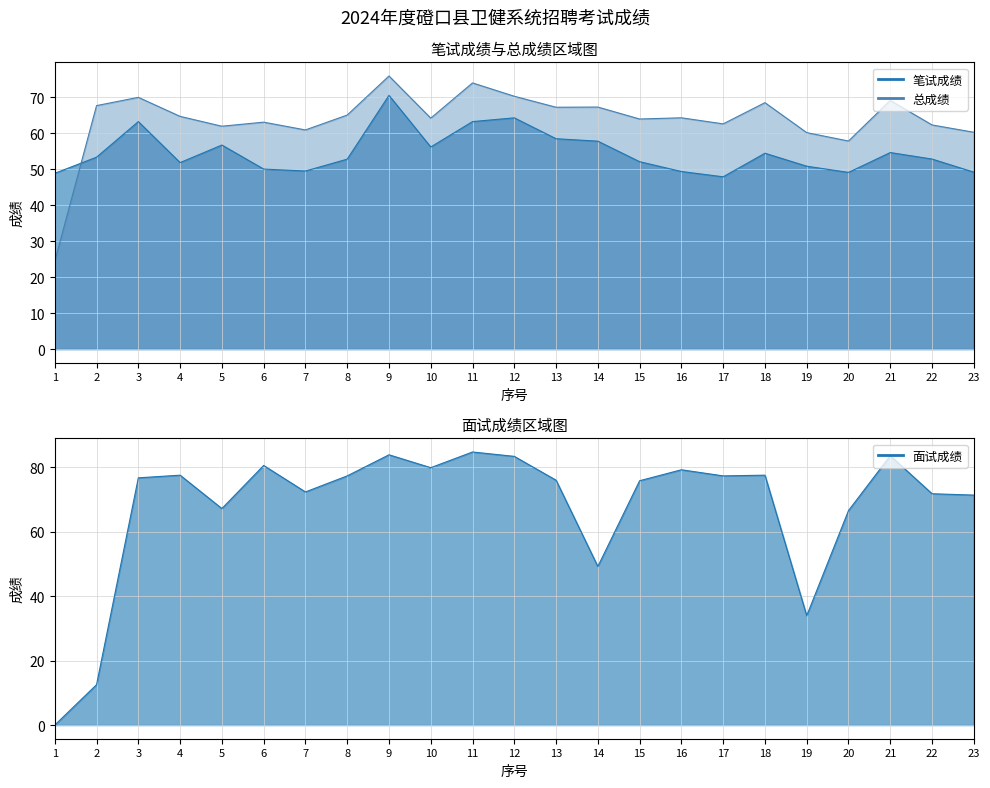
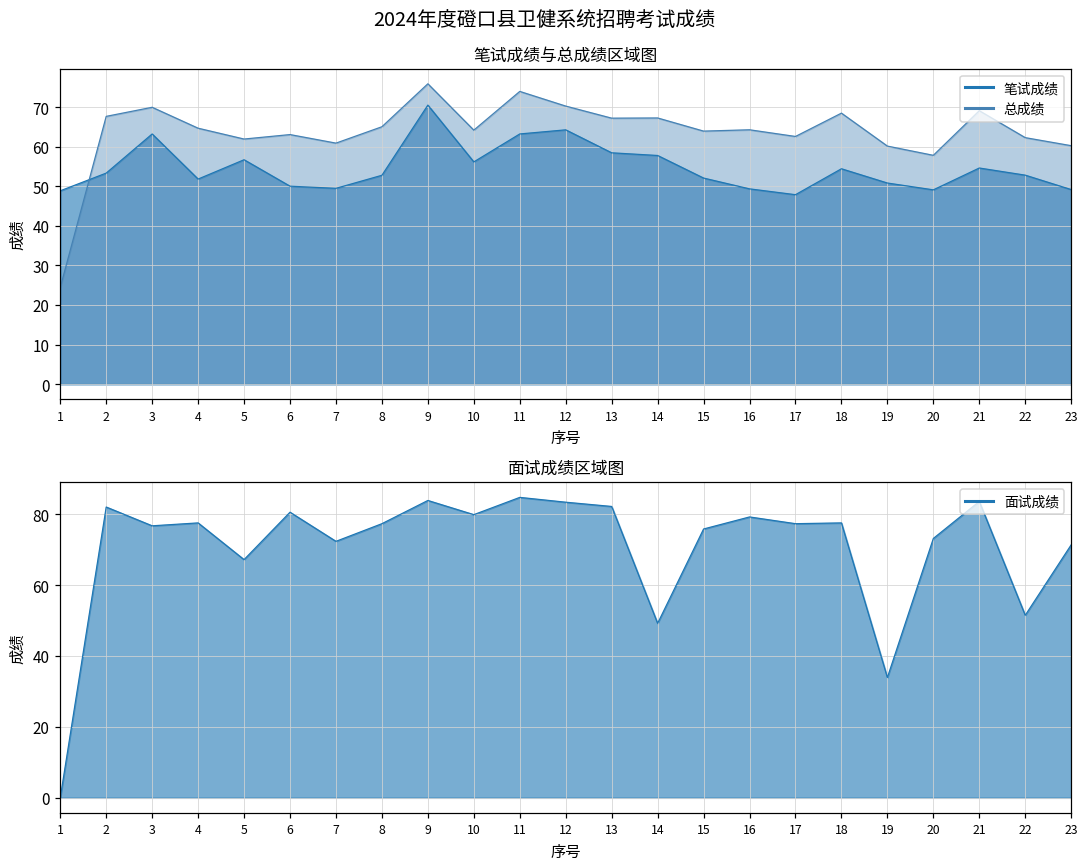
  {
    "面试成绩区域图": {
      "1": 0,
-     "2": 13,
+     "2": 82,
      "3": 77,
      "4": 78,
      "5": 67,
      "6": 81,
      "7": 72,
      "8": 77,
      "9": 84,
      "10": 80,
      "11": 85,
      "12": 83,
-     "13": 76,
+     "13": 82,
      "14": 49,
      "15": 76,
      "16": 79,
      "17": 77,
      "18": 78,
      "19": 34,
-     "20": 67,
-     "22": 72,
+     "20": 73,
+     "22": 52,
      "23": 71
    }
  }
